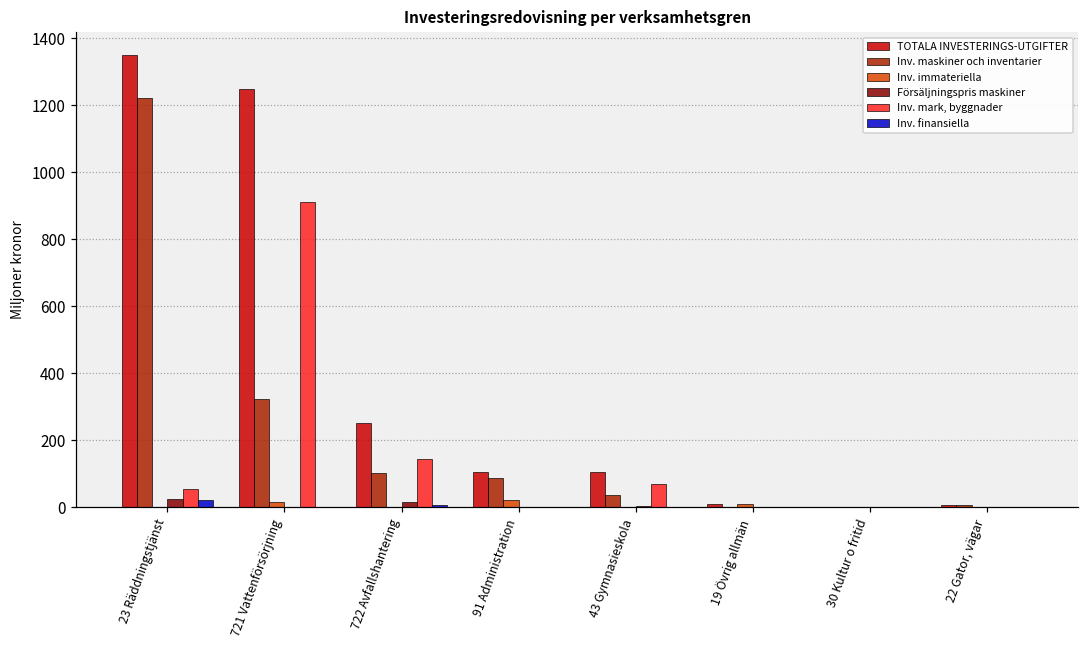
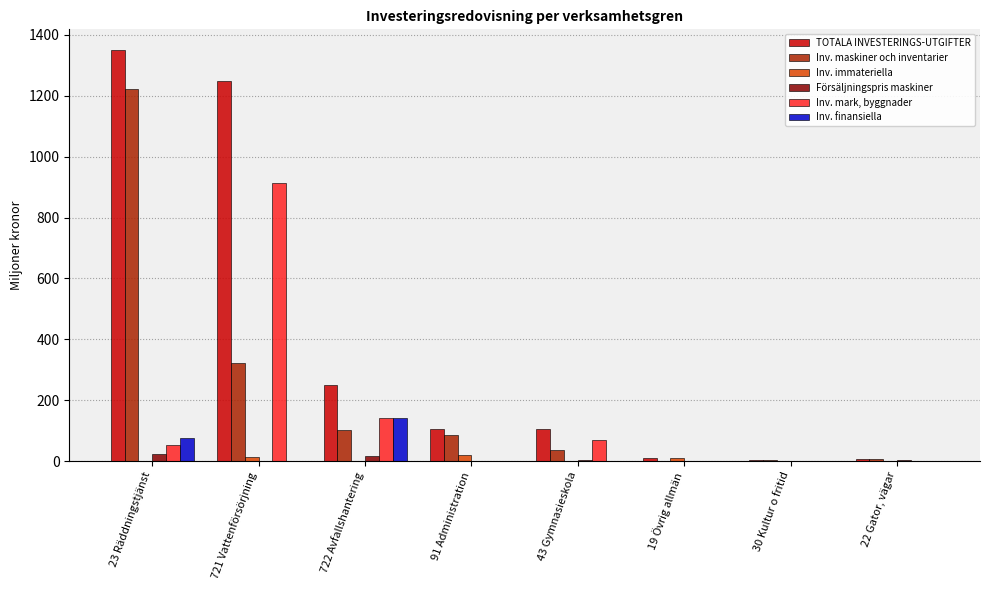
  {
    "Inv. finansiella": {
-     "23 Räddningstjänst": 20,
+     "23 Räddningstjänst": 80,
      "721 Vattenförsörjning": 0,
-     "722 Avfallshantering": 10,
+     "722 Avfallshantering": 140,
      "91 Administration": 0,
      "43 Gymnasieskola": 0,
      "19 Övrig allmän": 0,
      "30 Kultur o fritid": 0,
      "22 Gator, vägar": 0
    }
  }
